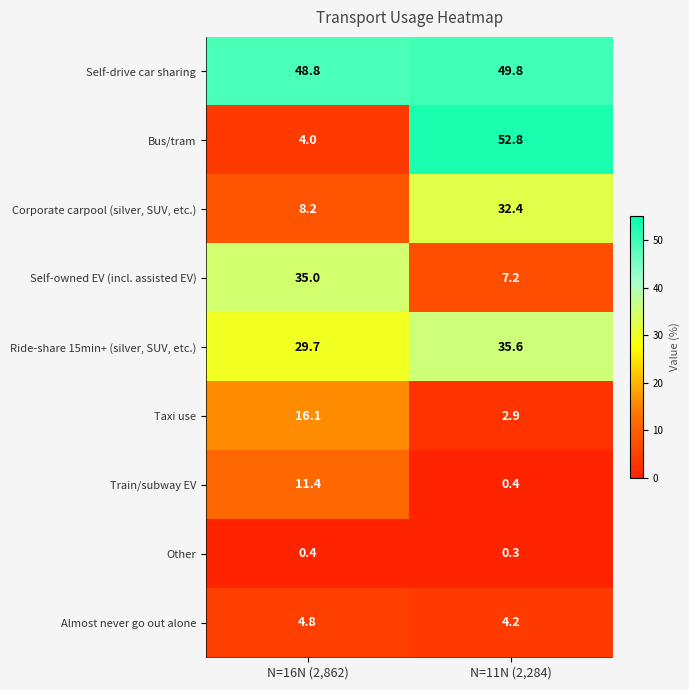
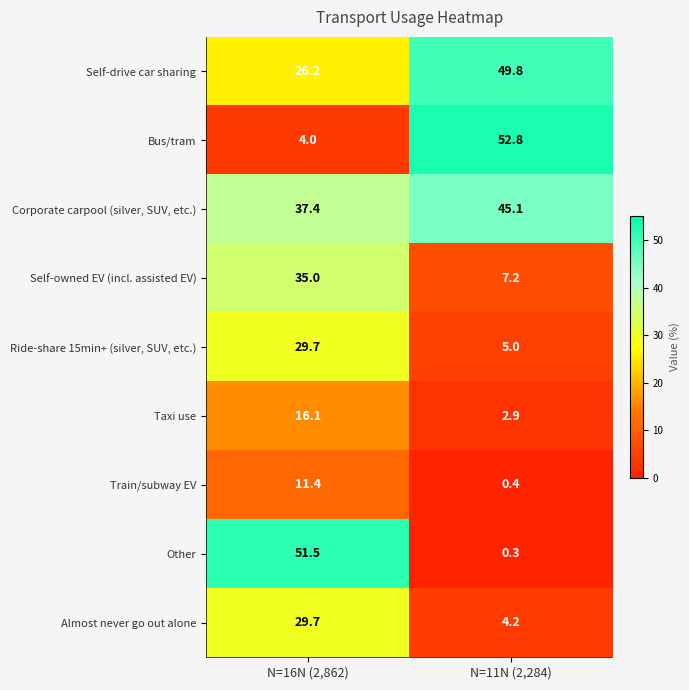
  {
    "Self-drive car sharing": {
-     "N=16N (2,862)": 48.8,
+     "N=16N (2,862)": 26.2,
      "N=11N (2,284)": 49.8
    },
    "Bus/tram": {
      "N=16N (2,862)": 4.0,
      "N=11N (2,284)": 52.8
    },
    "Corporate carpool (silver, SUV, etc.)": {
-     "N=16N (2,862)": 8.2,
-     "N=11N (2,284)": 32.4
+     "N=16N (2,862)": 37.4,
+     "N=11N (2,284)": 45.1
    },
    "Self-owned EV (incl. assisted EV)": {
      "N=16N (2,862)": 35.0,
      "N=11N (2,284)": 7.2
    },
    "Ride-share 15min+ (silver, SUV, etc.)": {
      "N=16N (2,862)": 29.7,
-     "N=11N (2,284)": 35.6
+     "N=11N (2,284)": 5.0
    },
    "Taxi use": {
      "N=16N (2,862)": 16.1,
      "N=11N (2,284)": 2.9
    },
    "Train/subway EV": {
      "N=16N (2,862)": 11.4,
      "N=11N (2,284)": 0.4
    },
    "Other": {
-     "N=16N (2,862)": 0.4,
+     "N=16N (2,862)": 51.5,
      "N=11N (2,284)": 0.3
    },
    "Almost never go out alone": {
-     "N=16N (2,862)": 4.8,
+     "N=16N (2,862)": 29.7,
      "N=11N (2,284)": 4.2
    }
  }
